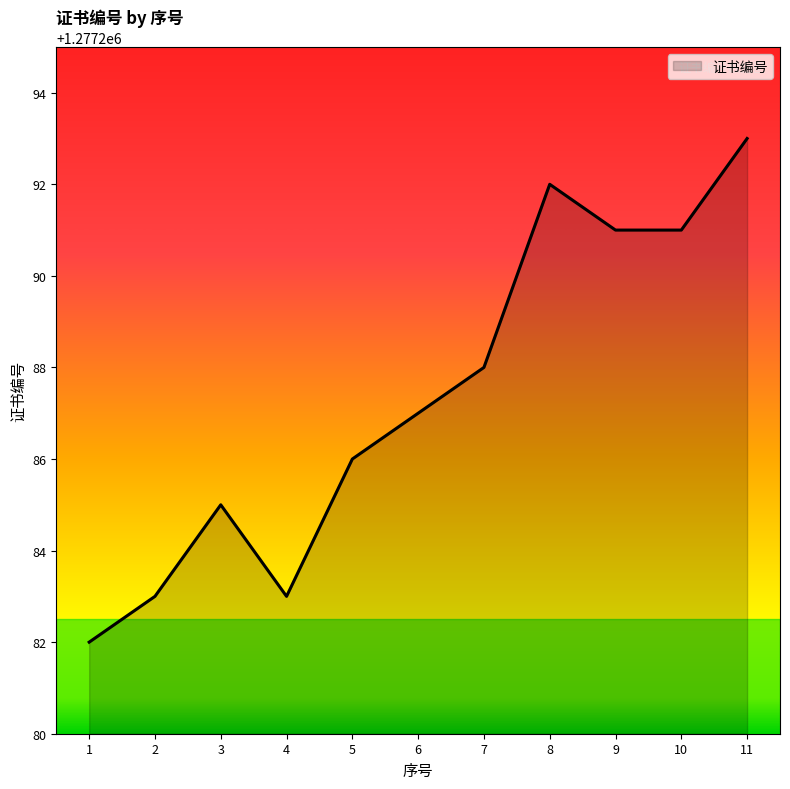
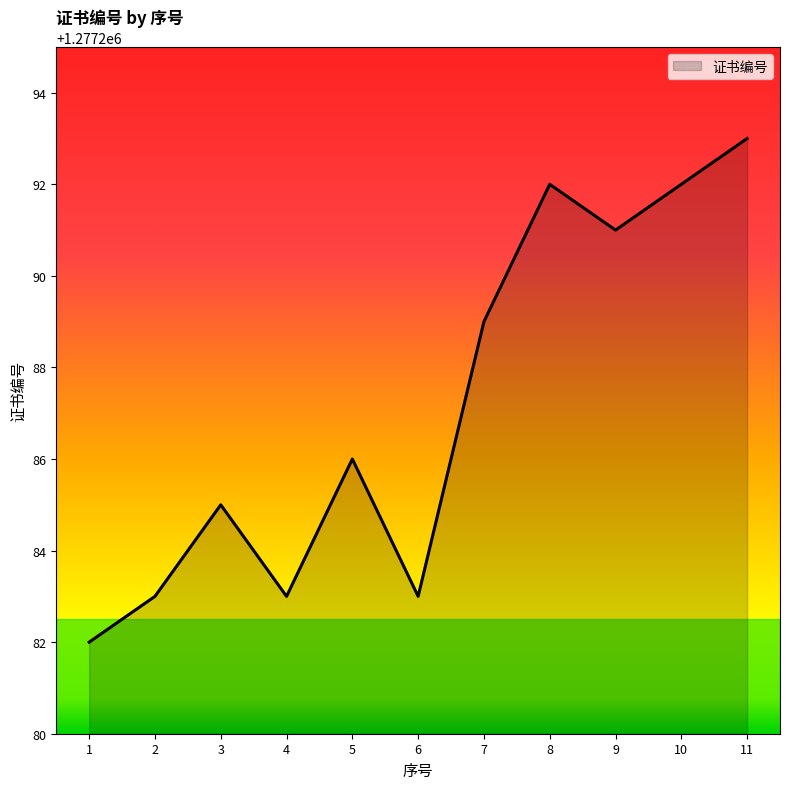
  {
    "2": 1277283,
    "3": 1277285,
    "4": 1277283,
    "5": 1277286,
-   "6": 1277287,
-   "7": 1277288,
+   "6": 1277283,
+   "7": 1277289,
    "8": 1277292,
    "9": 1277291,
-   "10": 1277291,
+   "10": 1277292,
    "11": 1277293
  }
